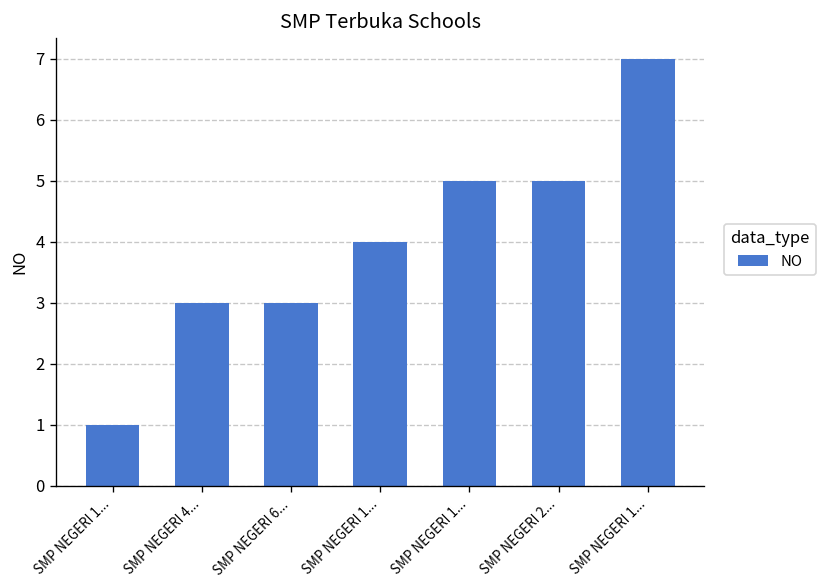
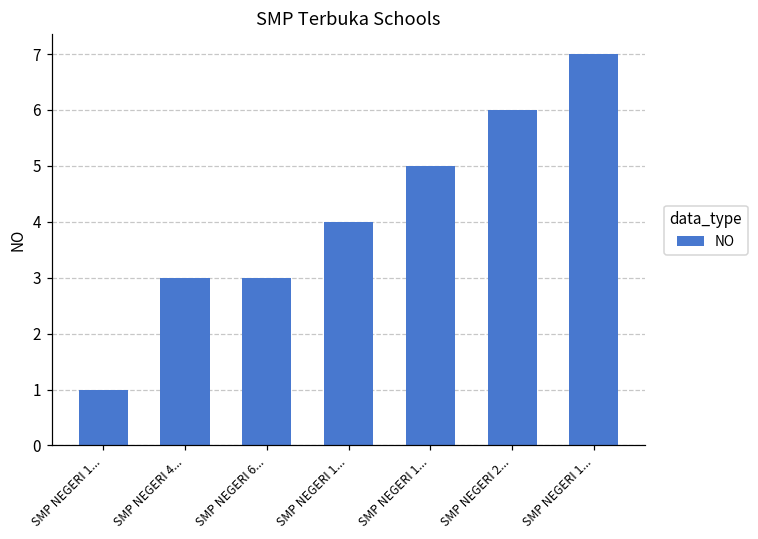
  {
    "SMP NEGERI 4...": 3,
    "SMP NEGERI 6...": 3,
-   "SMP NEGERI 2...": 5
+   "SMP NEGERI 2...": 6
  }
